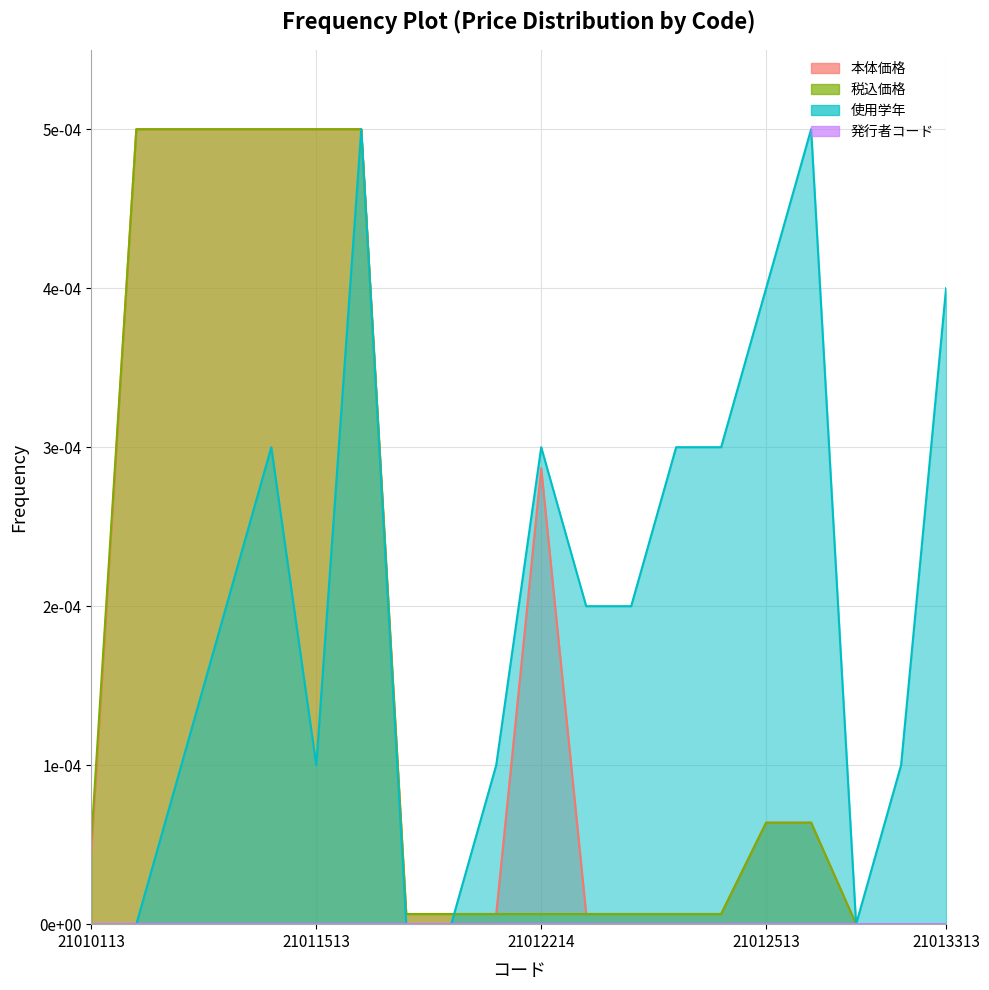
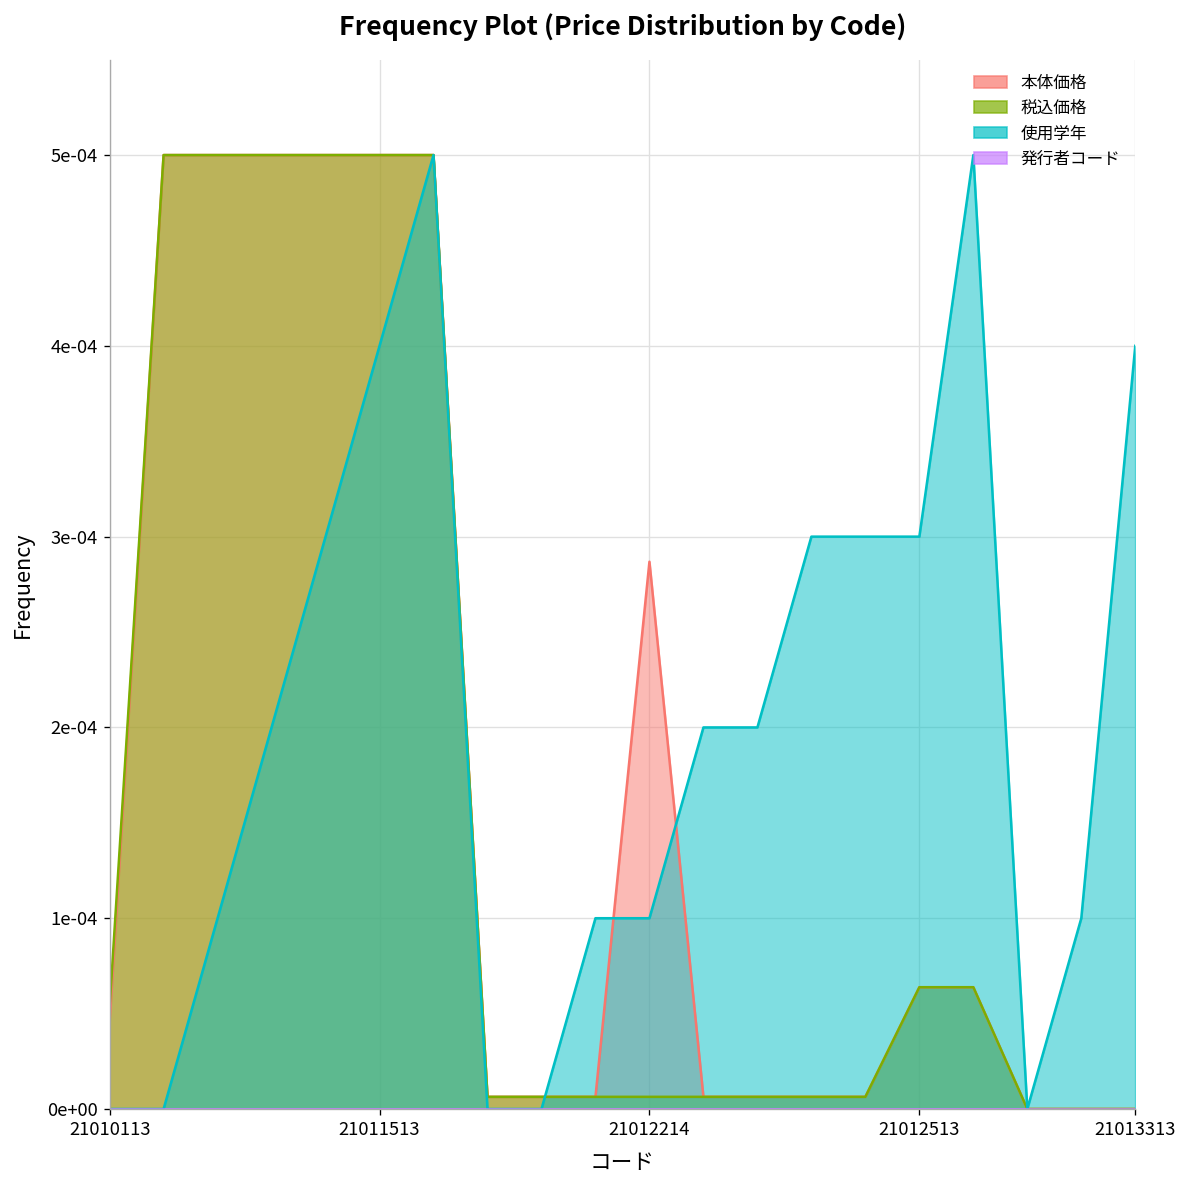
  {
    "本体価格": {
      "21010113": 0.000046,
      "21012214": 0.000287
    },
    "税込価格": {
      "21010113": 0.000053,
      "21012214": 0.000006
    },
    "使用学年": {
-     "21011513": 0.000100,
-     "21012214": 0.000300,
-     "21012513": 0.000400,
+     "21011513": 0.000400,
+     "21012214": 0.000100,
+     "21012513": 0.000300,
      "21013313": 0.000400
    },
    "発行者コード": {
      "21011513": 0.000000,
      "21012214": 0.000000,
      "21012513": 0.000000
    }
  }
